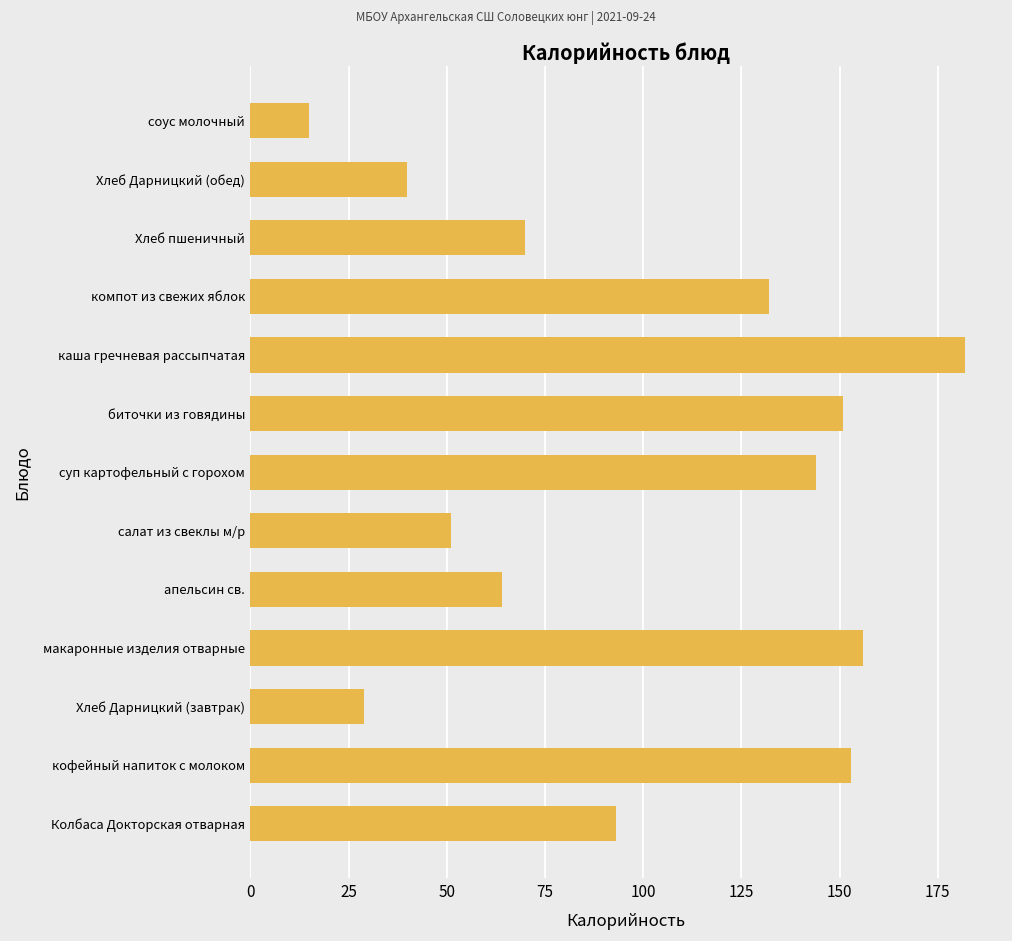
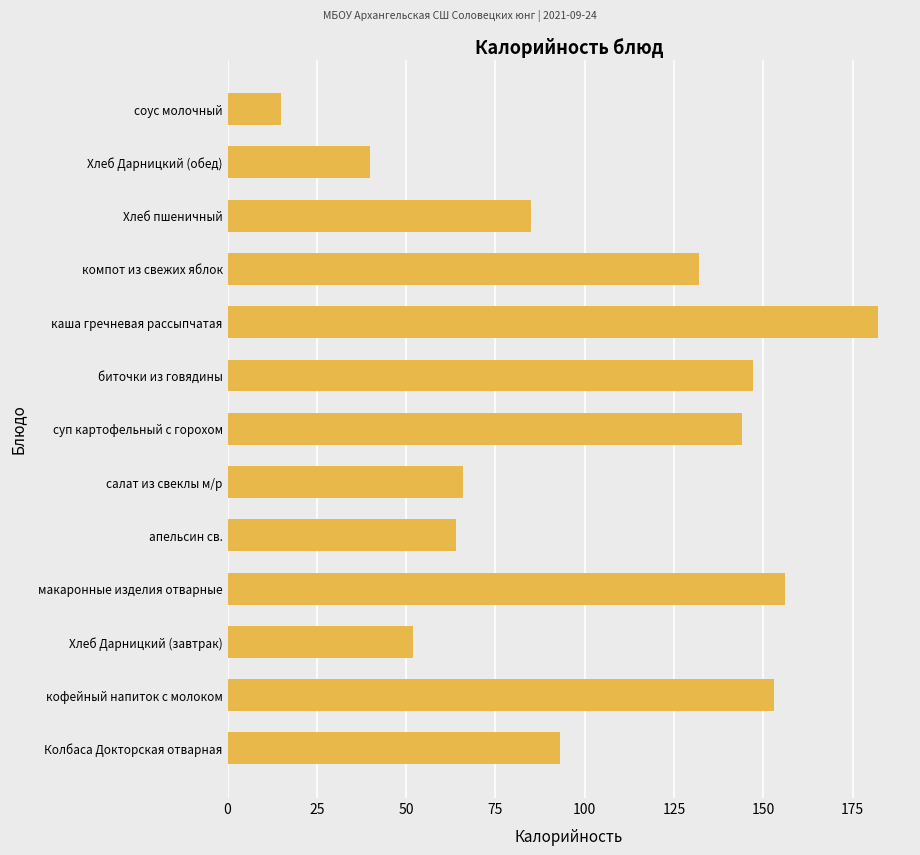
  {
    "соус молочный": 15,
    "Хлеб Дарницкий (обед)": 40,
-   "Хлеб пшеничный": 70,
+   "Хлеб пшеничный": 85,
    "компот из свежих яблок": 132,
    "каша гречневая рассыпчатая": 182,
-   "биточки из говядины": 151,
+   "биточки из говядины": 147,
    "суп картофельный с горохом": 144,
-   "салат из свеклы м/р": 51,
+   "салат из свеклы м/р": 66,
    "апельсин св.": 64,
    "макаронные изделия отварные": 156,
-   "Хлеб Дарницкий (завтрак)": 29,
+   "Хлеб Дарницкий (завтрак)": 52,
    "кофейный напиток с молоком": 153,
    "Колбаса Докторская отварная": 93
  }
